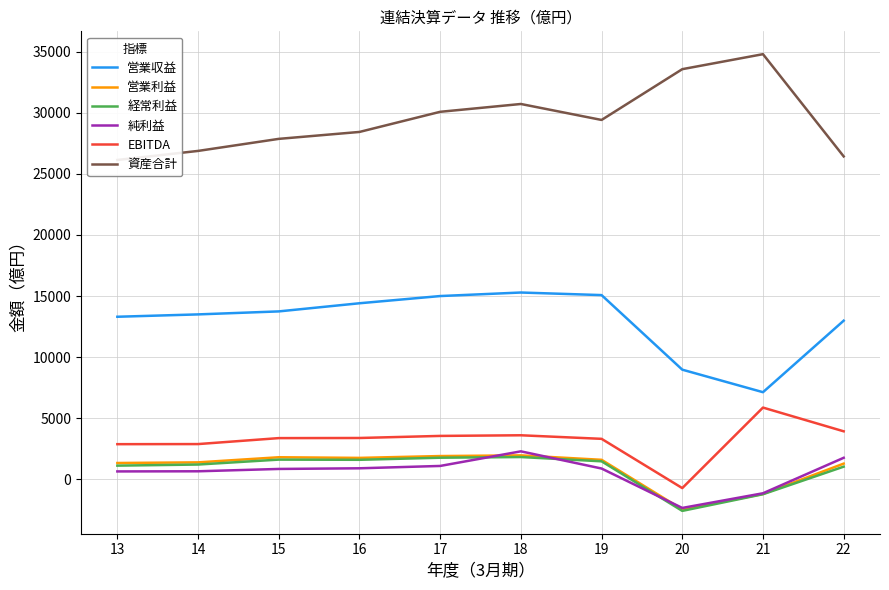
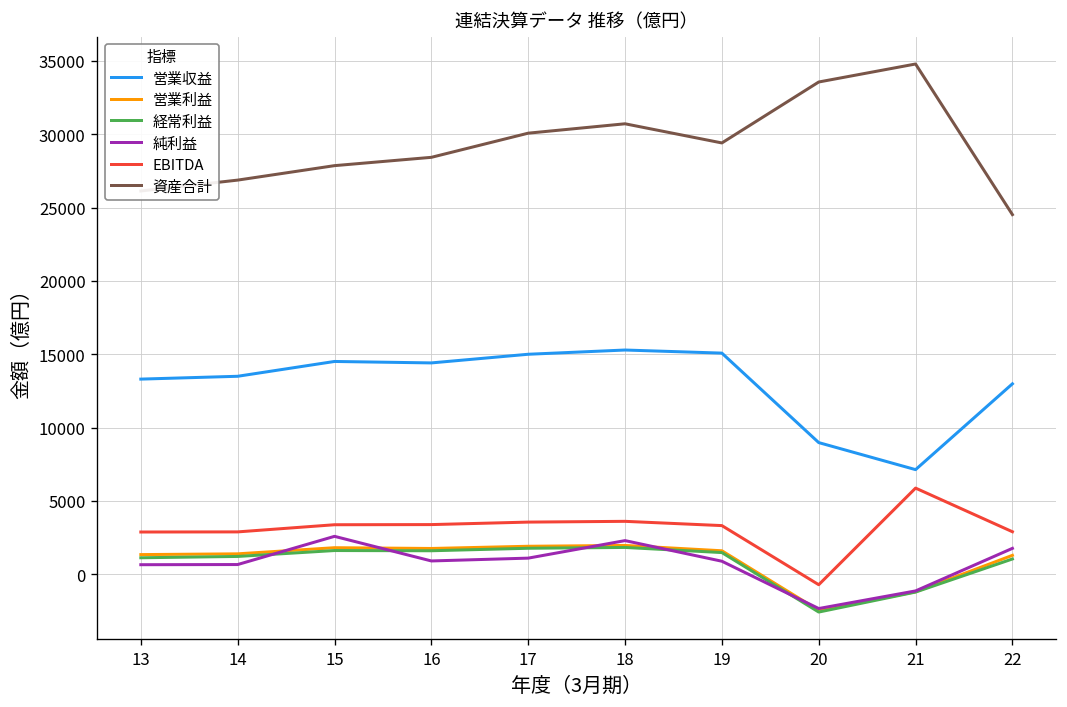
  {
    "営業収益": {
      "13": 13300,
      "14": 13500,
-     "15": 13700,
+     "15": 14500,
      "16": 14400,
      "17": 15000,
      "18": 15300,
      "19": 15100,
      "20": 9000,
      "21": 7100,
      "22": 13000
    },
    "営業利益": {
      "13": 1300,
      "22": 1300
    },
    "経常利益": {
      "13": 1100,
      "22": 1000
    },
    "純利益": {
      "13": 700,
      "14": 700,
-     "15": 900,
+     "15": 2600,
      "16": 900,
      "17": 1100,
      "18": 2300,
      "19": 900,
      "22": 1800
    },
    "EBITDA": {
      "13": 2900,
      "14": 2900,
      "15": 3400,
      "16": 3400,
      "17": 3600,
      "18": 3600,
      "19": 3300,
      "20": -700,
      "21": 5900,
-     "22": 3900
+     "22": 2900
    },
    "資産合計": {
      "14": 26900,
      "15": 27900,
      "16": 28400,
      "17": 30100,
      "18": 30700,
      "19": 29400,
      "20": 33600,
      "21": 34800,
-     "22": 26400
+     "22": 24500
    }
  }
